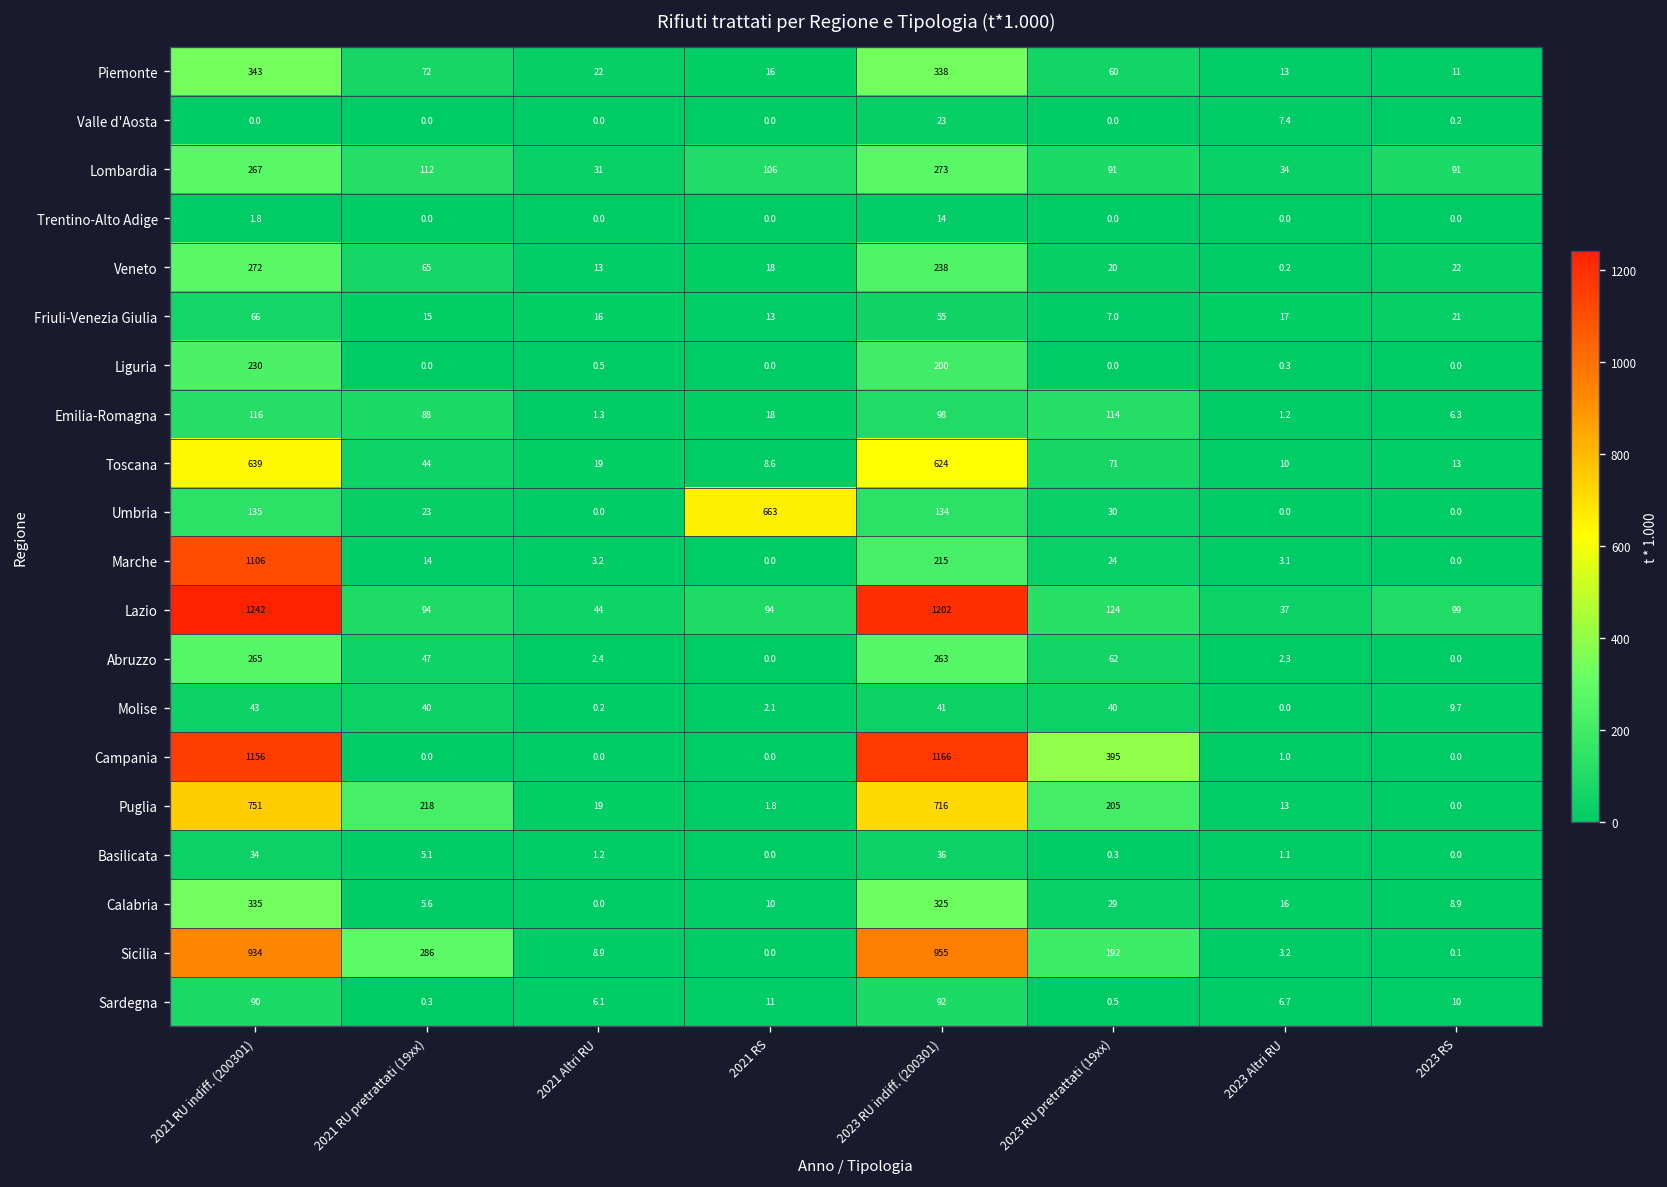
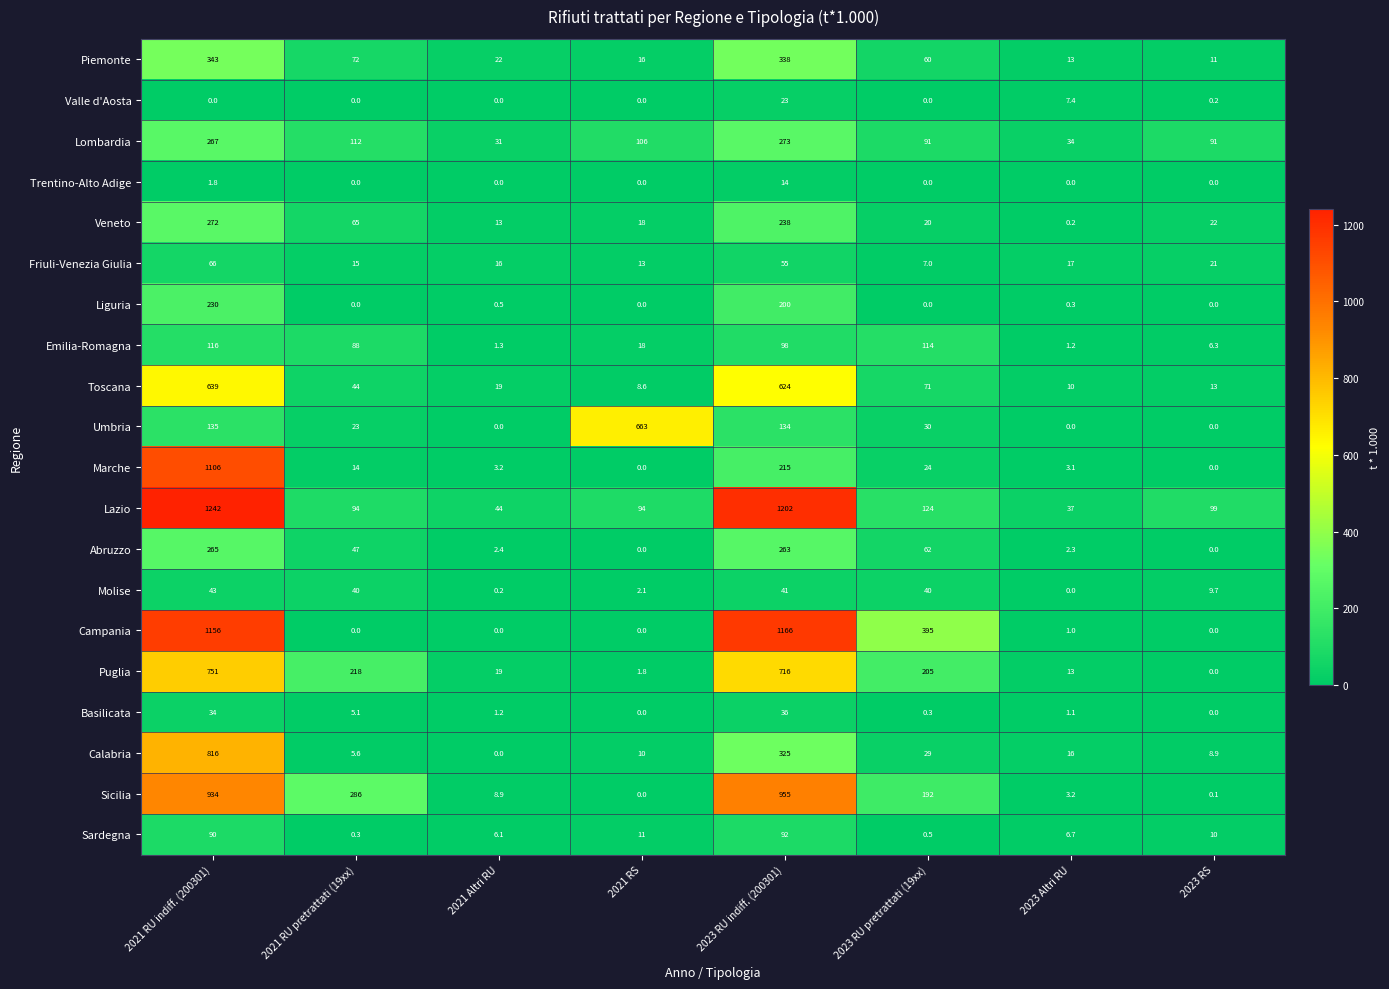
  {
    "Piemonte": {
      "2021 RU indiff. (200301)": 343,
      "2021 RU pretrattati (19xx)": 72,
      "2021 Altri RU": 22,
      "2021 RS": 16,
      "2023 RU indiff. (200301)": 338,
      "2023 RU pretrattati (19xx)": 60,
      "2023 Altri RU": 13,
      "2023 RS": 11
    },
    "Valle d'Aosta": {
      "2021 RU indiff. (200301)": 0.0,
      "2021 RU pretrattati (19xx)": 0.0,
      "2021 Altri RU": 0.0,
      "2021 RS": 0.0,
      "2023 RU indiff. (200301)": 23,
      "2023 RU pretrattati (19xx)": 0.0,
      "2023 Altri RU": 7.4,
      "2023 RS": 0.2
    },
    "Lombardia": {
      "2021 RU indiff. (200301)": 267,
      "2021 RU pretrattati (19xx)": 112,
      "2021 Altri RU": 31,
      "2021 RS": 106,
      "2023 RU indiff. (200301)": 273,
      "2023 RU pretrattati (19xx)": 91,
      "2023 Altri RU": 34,
      "2023 RS": 91
    },
    "Trentino-Alto Adige": {
      "2021 RU indiff. (200301)": 1.8,
      "2021 RU pretrattati (19xx)": 0.0,
      "2021 Altri RU": 0.0,
      "2021 RS": 0.0,
      "2023 RU indiff. (200301)": 14,
      "2023 RU pretrattati (19xx)": 0.0,
      "2023 Altri RU": 0.0,
      "2023 RS": 0.0
    },
    "Veneto": {
      "2021 RU indiff. (200301)": 272,
      "2021 RU pretrattati (19xx)": 65,
      "2021 Altri RU": 13,
      "2021 RS": 18,
      "2023 RU indiff. (200301)": 238,
      "2023 RU pretrattati (19xx)": 20,
      "2023 Altri RU": 0.2,
      "2023 RS": 22
    },
    "Friuli-Venezia Giulia": {
      "2021 RU indiff. (200301)": 66,
      "2021 RU pretrattati (19xx)": 15,
      "2021 Altri RU": 16,
      "2021 RS": 13,
      "2023 RU indiff. (200301)": 55,
      "2023 RU pretrattati (19xx)": 7.0,
      "2023 Altri RU": 17,
      "2023 RS": 21
    },
    "Liguria": {
      "2021 RU indiff. (200301)": 230,
      "2021 RU pretrattati (19xx)": 0.0,
      "2021 Altri RU": 0.5,
      "2021 RS": 0.0,
      "2023 RU indiff. (200301)": 200,
      "2023 RU pretrattati (19xx)": 0.0,
      "2023 Altri RU": 0.3,
      "2023 RS": 0.0
    },
    "Emilia-Romagna": {
      "2021 RU indiff. (200301)": 116,
      "2021 RU pretrattati (19xx)": 88,
      "2021 Altri RU": 1.3,
      "2021 RS": 18,
      "2023 RU indiff. (200301)": 98,
      "2023 RU pretrattati (19xx)": 114,
      "2023 Altri RU": 1.2,
      "2023 RS": 6.3
    },
    "Toscana": {
      "2021 RU indiff. (200301)": 639,
      "2021 RU pretrattati (19xx)": 44,
      "2021 Altri RU": 19,
      "2021 RS": 8.6,
      "2023 RU indiff. (200301)": 624,
      "2023 RU pretrattati (19xx)": 71,
      "2023 Altri RU": 10,
      "2023 RS": 13
    },
    "Umbria": {
      "2021 RU indiff. (200301)": 135,
      "2021 RU pretrattati (19xx)": 23,
      "2021 Altri RU": 0.0,
      "2021 RS": 663,
      "2023 RU indiff. (200301)": 134,
      "2023 RU pretrattati (19xx)": 30,
      "2023 Altri RU": 0.0,
      "2023 RS": 0.0
    },
    "Marche": {
      "2021 RU indiff. (200301)": 1106,
      "2021 RU pretrattati (19xx)": 14,
      "2021 Altri RU": 3.2,
      "2021 RS": 0.0,
      "2023 RU indiff. (200301)": 215,
      "2023 RU pretrattati (19xx)": 24,
      "2023 Altri RU": 3.1,
      "2023 RS": 0.0
    },
    "Lazio": {
      "2021 RU indiff. (200301)": 1242,
      "2021 RU pretrattati (19xx)": 94,
      "2021 Altri RU": 44,
      "2021 RS": 94,
      "2023 RU indiff. (200301)": 1202,
      "2023 RU pretrattati (19xx)": 124,
      "2023 Altri RU": 37,
      "2023 RS": 99
    },
    "Abruzzo": {
      "2021 RU indiff. (200301)": 265,
      "2021 RU pretrattati (19xx)": 47,
      "2021 Altri RU": 2.4,
      "2021 RS": 0.0,
      "2023 RU indiff. (200301)": 263,
      "2023 RU pretrattati (19xx)": 62,
      "2023 Altri RU": 2.3,
      "2023 RS": 0.0
    },
    "Molise": {
      "2021 RU indiff. (200301)": 43,
      "2021 RU pretrattati (19xx)": 40,
      "2021 Altri RU": 0.2,
      "2021 RS": 2.1,
      "2023 RU indiff. (200301)": 41,
      "2023 RU pretrattati (19xx)": 40,
      "2023 Altri RU": 0.0,
      "2023 RS": 9.7
    },
    "Campania": {
      "2021 RU indiff. (200301)": 1156,
      "2021 RU pretrattati (19xx)": 0.0,
      "2021 Altri RU": 0.0,
      "2021 RS": 0.0,
      "2023 RU indiff. (200301)": 1166,
      "2023 RU pretrattati (19xx)": 395,
      "2023 Altri RU": 1.0,
      "2023 RS": 0.0
    },
    "Puglia": {
      "2021 RU indiff. (200301)": 751,
      "2021 RU pretrattati (19xx)": 218,
      "2021 Altri RU": 19,
      "2021 RS": 1.8,
      "2023 RU indiff. (200301)": 716,
      "2023 RU pretrattati (19xx)": 205,
      "2023 Altri RU": 13,
      "2023 RS": 0.0
    },
    "Basilicata": {
      "2021 RU indiff. (200301)": 34,
      "2021 RU pretrattati (19xx)": 5.1,
      "2021 Altri RU": 1.2,
      "2021 RS": 0.0,
      "2023 RU indiff. (200301)": 36,
      "2023 RU pretrattati (19xx)": 0.3,
      "2023 Altri RU": 1.1,
      "2023 RS": 0.0
    },
    "Calabria": {
-     "2021 RU indiff. (200301)": 335,
+     "2021 RU indiff. (200301)": 816,
      "2021 RU pretrattati (19xx)": 5.6,
      "2021 Altri RU": 0.0,
      "2021 RS": 10,
      "2023 RU indiff. (200301)": 325,
      "2023 RU pretrattati (19xx)": 29,
      "2023 Altri RU": 16,
      "2023 RS": 8.9
    },
    "Sicilia": {
      "2021 RU indiff. (200301)": 934,
      "2021 RU pretrattati (19xx)": 286,
      "2021 Altri RU": 8.9,
      "2021 RS": 0.0,
      "2023 RU indiff. (200301)": 955,
      "2023 RU pretrattati (19xx)": 192,
      "2023 Altri RU": 3.2,
      "2023 RS": 0.1
    },
    "Sardegna": {
      "2021 RU indiff. (200301)": 90,
      "2021 RU pretrattati (19xx)": 0.3,
      "2021 Altri RU": 6.1,
      "2021 RS": 11,
      "2023 RU indiff. (200301)": 92,
      "2023 RU pretrattati (19xx)": 0.5,
      "2023 Altri RU": 6.7,
      "2023 RS": 10
    }
  }
